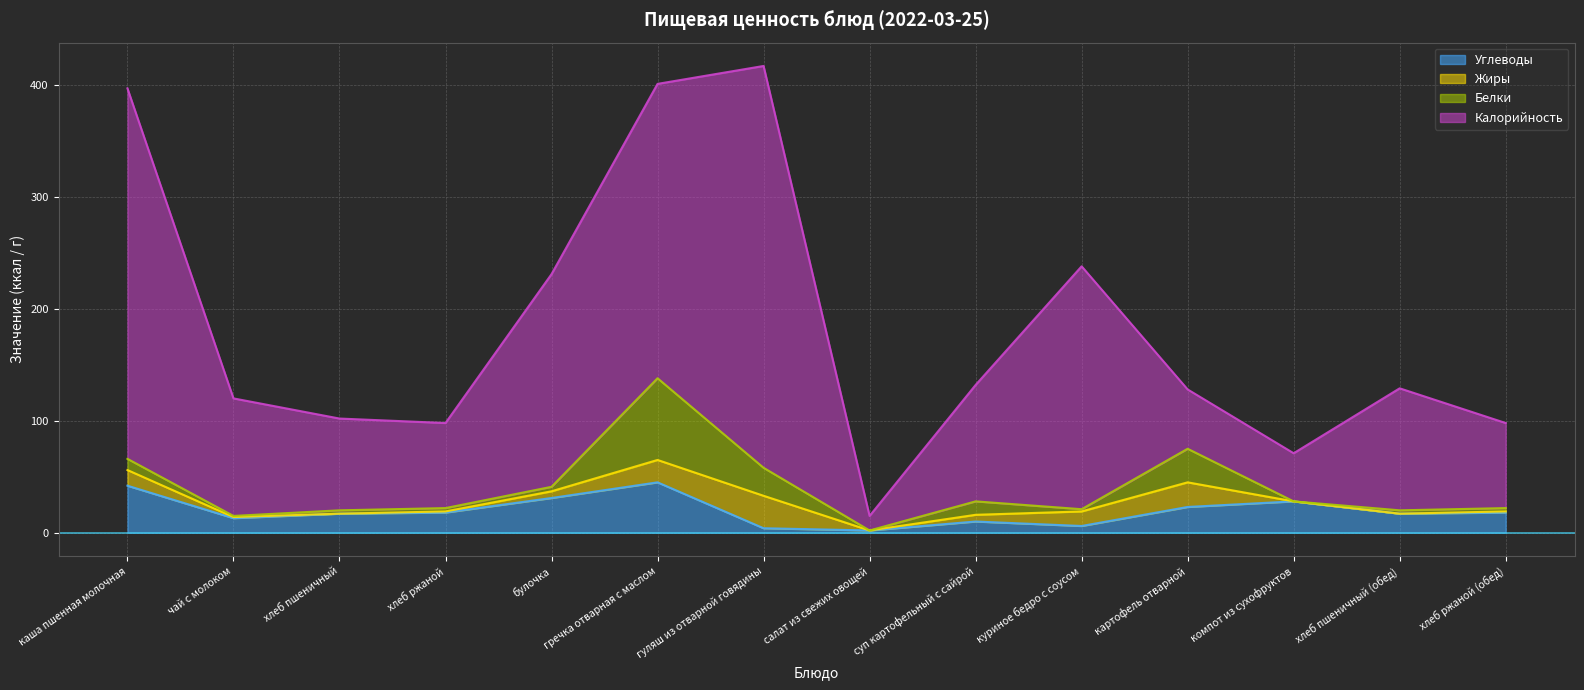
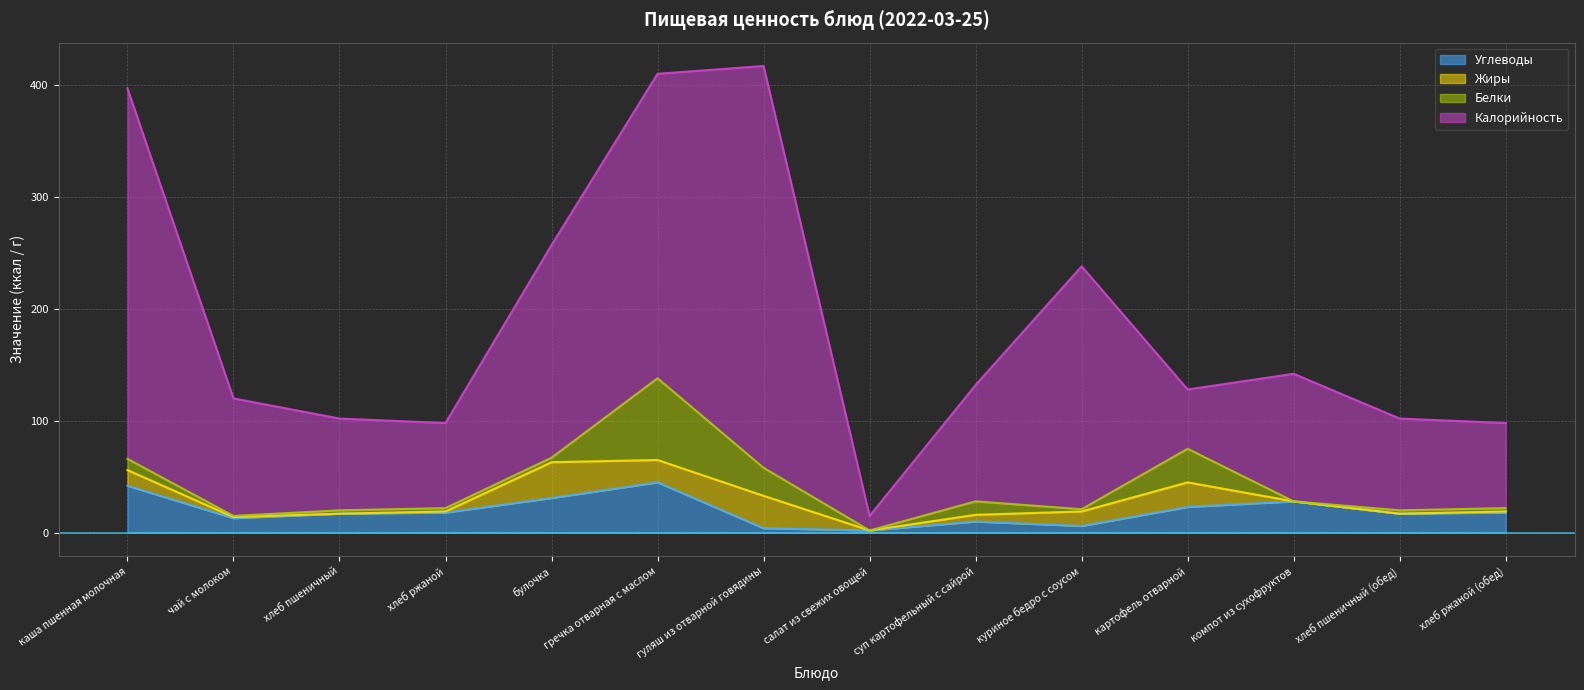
  {
    "Углеводы": {
      "каша пшенная молочная": 42,
      "булочка": 31,
      "гречка отварная с маслом": 45,
      "гуляш из отварной говядины": 4,
      "суп картофельный с сайрой": 10,
      "куриное бедро с соусом": 6,
      "картофель отварной": 23
    },
    "Жиры": {
      "каша пшенная молочная": 14,
-     "булочка": 6,
+     "булочка": 32,
      "гречка отварная с маслом": 20,
      "гуляш из отварной говядины": 29,
      "суп картофельный с сайрой": 6,
      "картофель отварной": 22
    },
    "Белки": {
      "каша пшенная молочная": 10,
      "хлеб пшеничный": 3,
      "хлеб ржаной": 3,
      "булочка": 4,
      "гречка отварная с маслом": 73,
      "гуляш из отварной говядины": 25,
      "суп картофельный с сайрой": 12,
      "картофель отварной": 30,
      "хлеб пшеничный (обед)": 3,
      "хлеб ржаной (обед)": 3
    },
    "Калорийность": {
      "каша пшенная молочная": 331,
      "чай с молоком": 105,
      "хлеб пшеничный": 82,
      "хлеб ржаной": 76,
      "булочка": 190,
-     "гречка отварная с маслом": 263,
+     "гречка отварная с маслом": 272,
      "гуляш из отварной говядины": 359,
      "салат из свежих овощей": 13,
      "суп картофельный с сайрой": 104,
      "куриное бедро с соусом": 217,
      "картофель отварной": 53,
-     "компот из сухофруктов": 43,
-     "хлеб пшеничный (обед)": 109,
+     "компот из сухофруктов": 114,
+     "хлеб пшеничный (обед)": 82,
      "хлеб ржаной (обед)": 76
    }
  }
